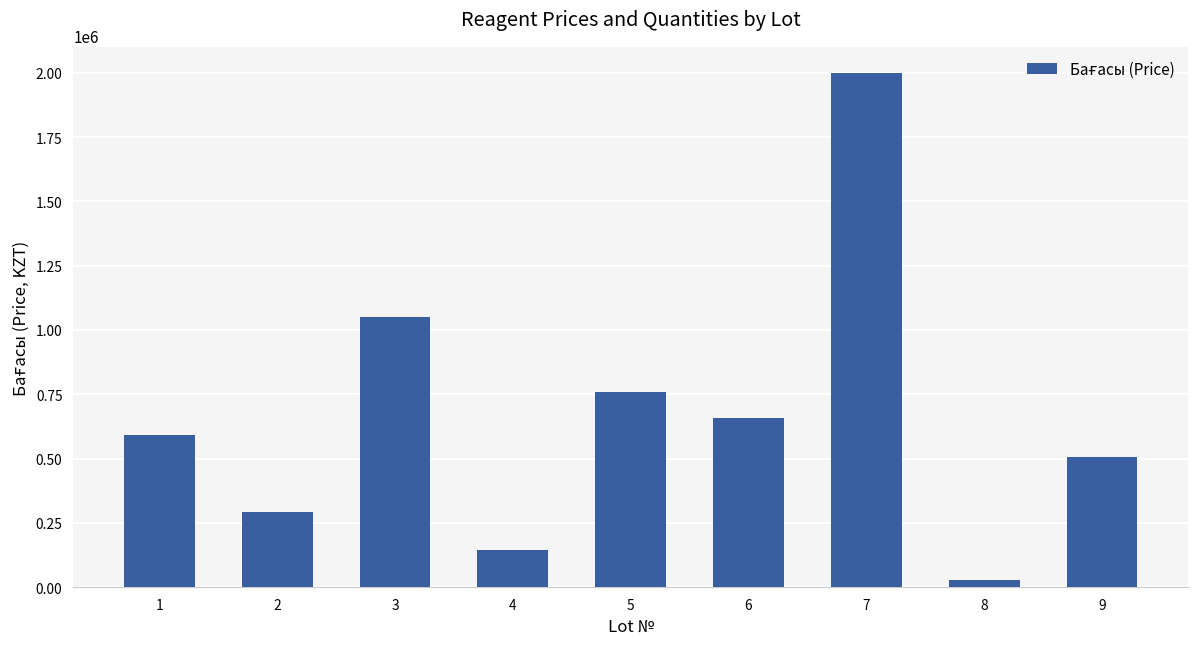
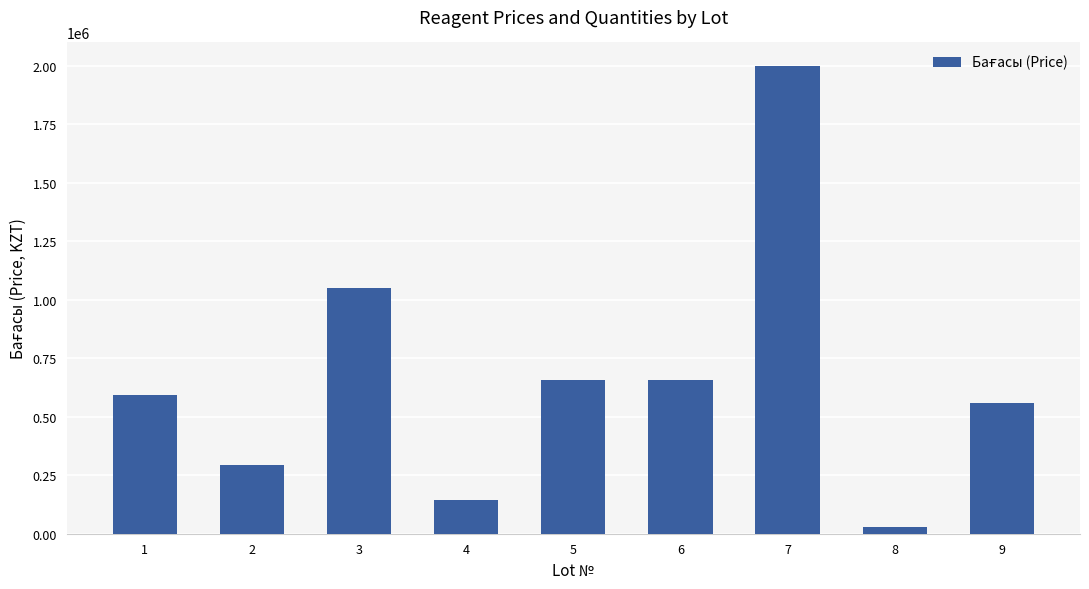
  {
    "1": 590000,
    "2": 290000,
    "3": 1050000,
    "4": 140000,
-   "5": 760000,
+   "5": 660000,
    "6": 660000,
    "7": 2000000,
    "8": 30000,
-   "9": 510000
+   "9": 560000
  }
